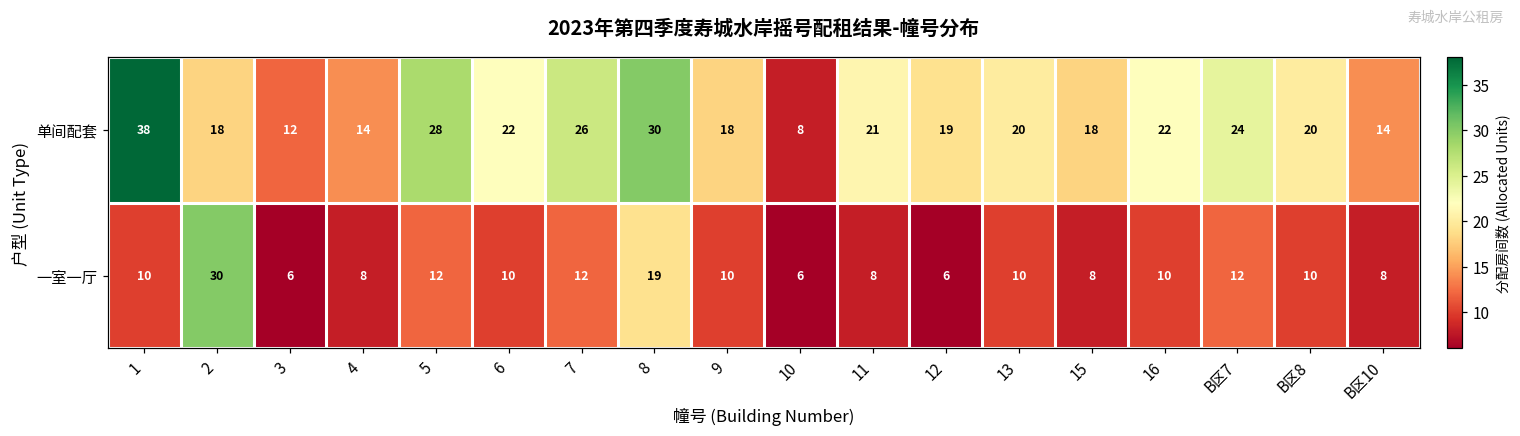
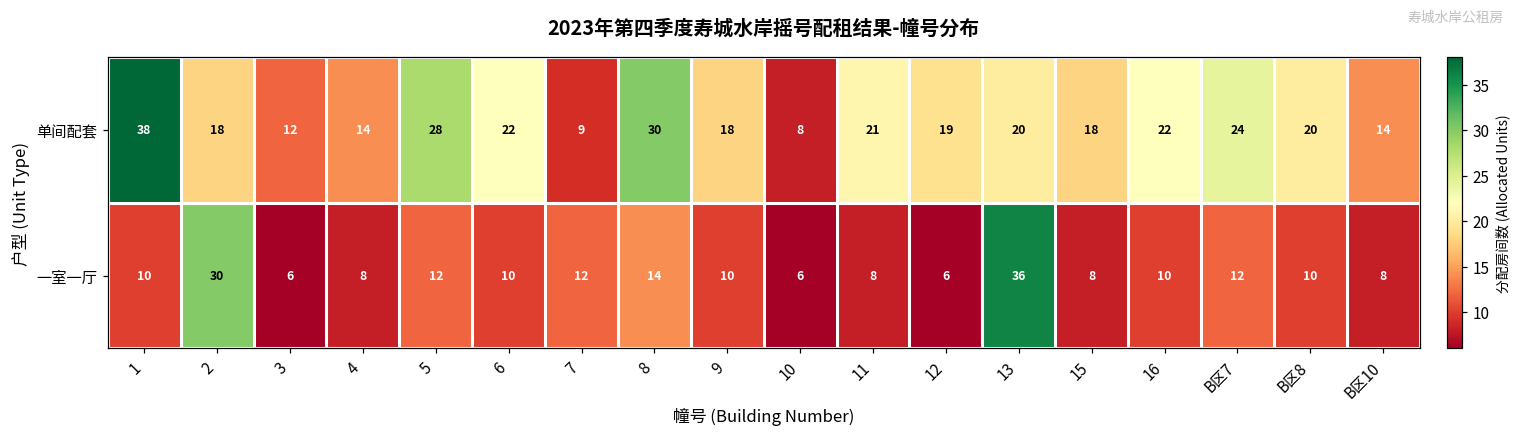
  {
    "单间配套": {
      "1": 38,
      "2": 18,
      "3": 12,
      "4": 14,
      "5": 28,
      "6": 22,
-     "7": 26,
+     "7": 9,
      "8": 30,
      "9": 18,
      "10": 8,
      "11": 21,
      "12": 19,
      "13": 20,
      "15": 18,
      "16": 22,
      "B区7": 24,
      "B区8": 20,
      "B区10": 14
    },
    "一室一厅": {
      "1": 10,
      "2": 30,
      "3": 6,
      "4": 8,
      "5": 12,
      "6": 10,
      "7": 12,
-     "8": 19,
+     "8": 14,
      "9": 10,
      "10": 6,
      "11": 8,
      "12": 6,
-     "13": 10,
+     "13": 36,
      "15": 8,
      "16": 10,
      "B区7": 12,
      "B区8": 10,
      "B区10": 8
    }
  }
